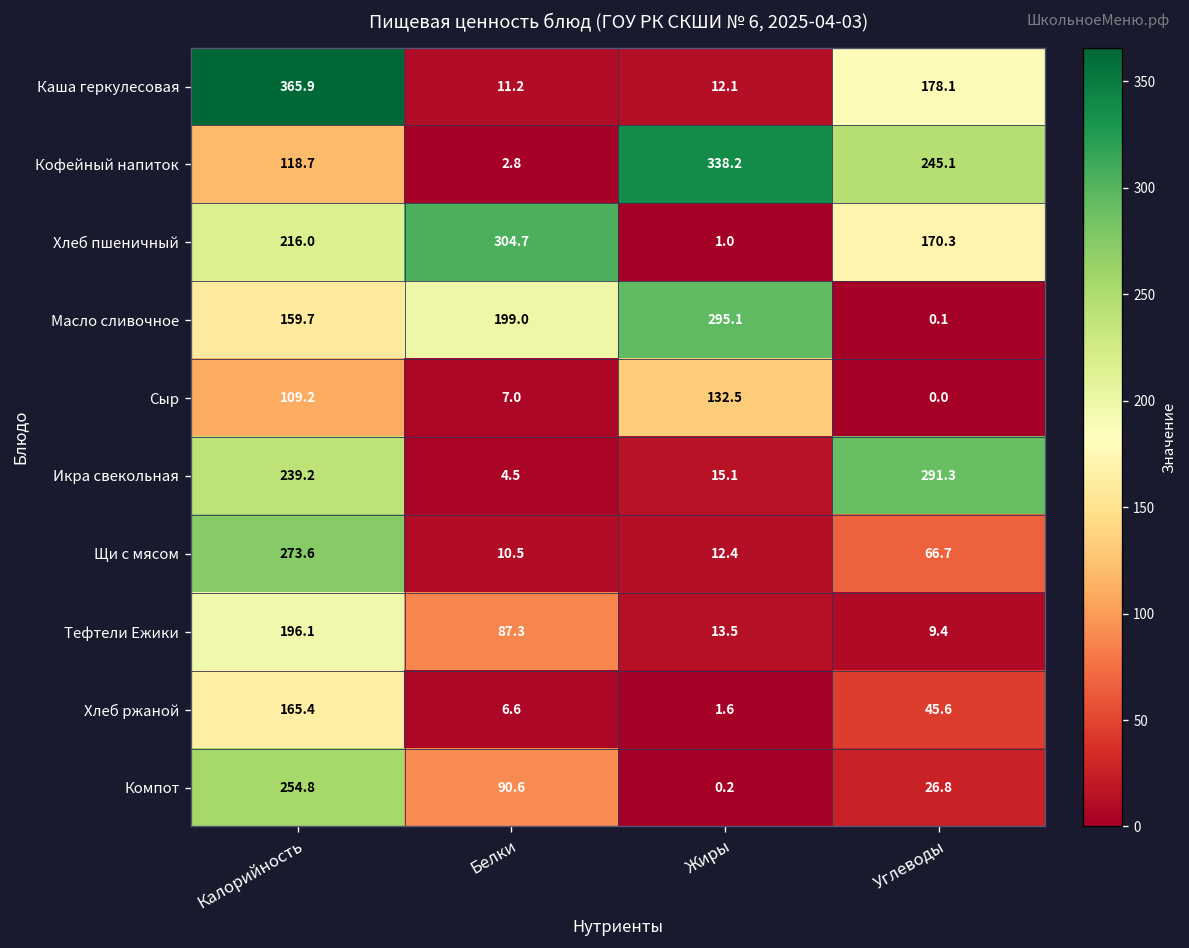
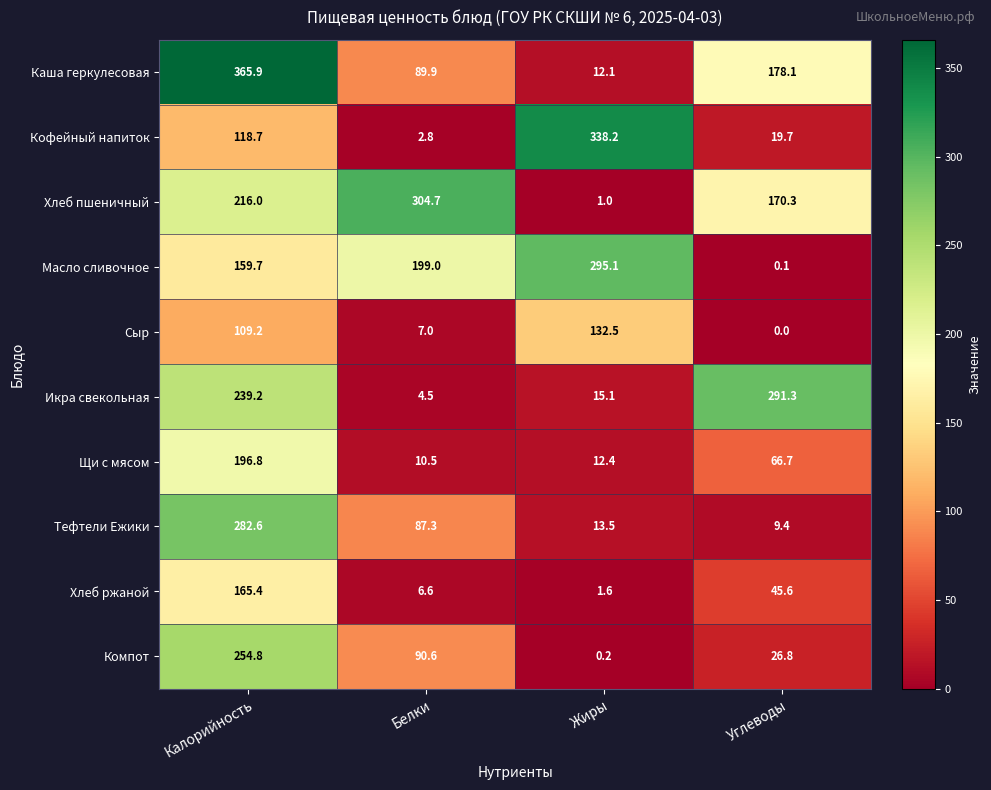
  {
    "Каша геркулесовая": {
      "Калорийность": 365.9,
-     "Белки": 11.2,
+     "Белки": 89.9,
      "Жиры": 12.1,
      "Углеводы": 178.1
    },
    "Кофейный напиток": {
      "Калорийность": 118.7,
      "Белки": 2.8,
      "Жиры": 338.2,
-     "Углеводы": 245.1
+     "Углеводы": 19.7
    },
    "Хлеб пшеничный": {
      "Калорийность": 216.0,
      "Белки": 304.7,
      "Жиры": 1.0,
      "Углеводы": 170.3
    },
    "Масло сливочное": {
      "Калорийность": 159.7,
      "Белки": 199.0,
      "Жиры": 295.1,
      "Углеводы": 0.1
    },
    "Сыр": {
      "Калорийность": 109.2,
      "Белки": 7.0,
      "Жиры": 132.5,
      "Углеводы": 0.0
    },
    "Икра свекольная": {
      "Калорийность": 239.2,
      "Белки": 4.5,
      "Жиры": 15.1,
      "Углеводы": 291.3
    },
    "Щи с мясом": {
-     "Калорийность": 273.6,
+     "Калорийность": 196.8,
      "Белки": 10.5,
      "Жиры": 12.4,
      "Углеводы": 66.7
    },
    "Тефтели Ежики": {
-     "Калорийность": 196.1,
+     "Калорийность": 282.6,
      "Белки": 87.3,
      "Жиры": 13.5,
      "Углеводы": 9.4
    },
    "Хлеб ржаной": {
      "Калорийность": 165.4,
      "Белки": 6.6,
      "Жиры": 1.6,
      "Углеводы": 45.6
    },
    "Компот": {
      "Калорийность": 254.8,
      "Белки": 90.6,
      "Жиры": 0.2,
      "Углеводы": 26.8
    }
  }
